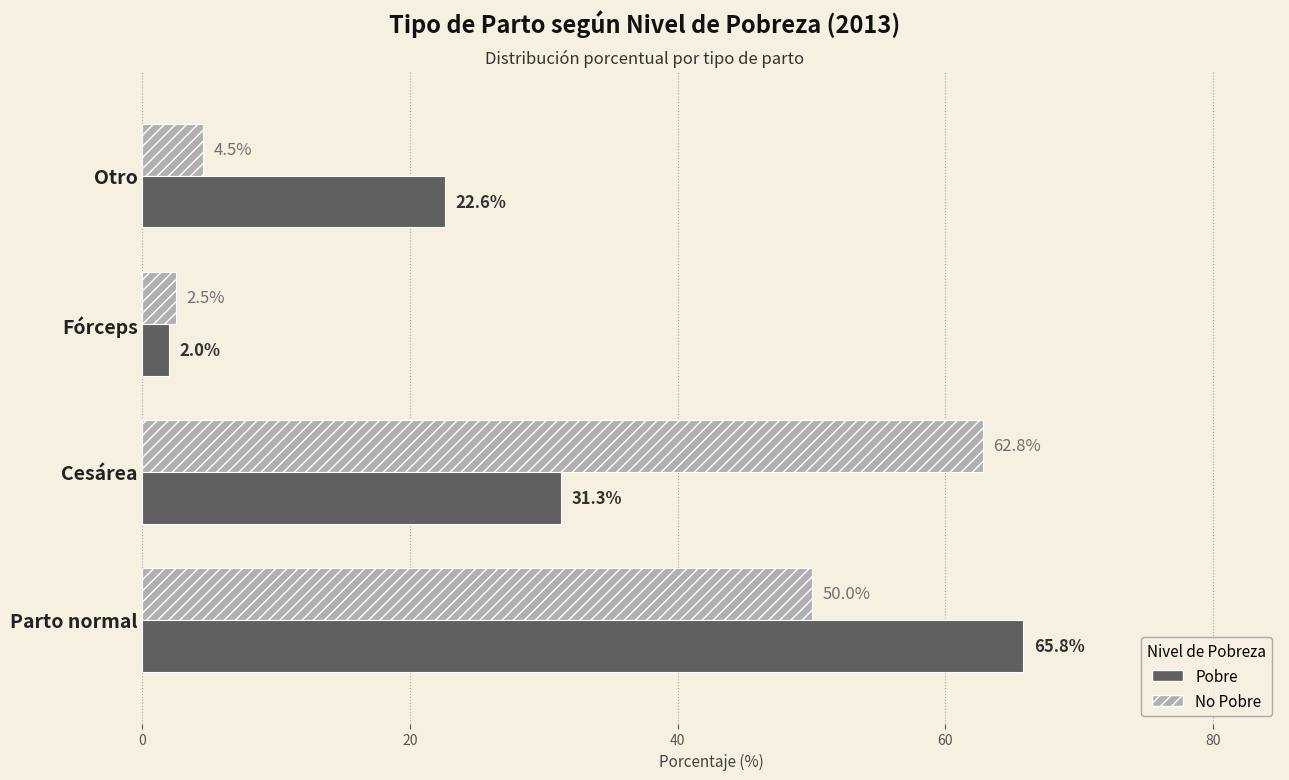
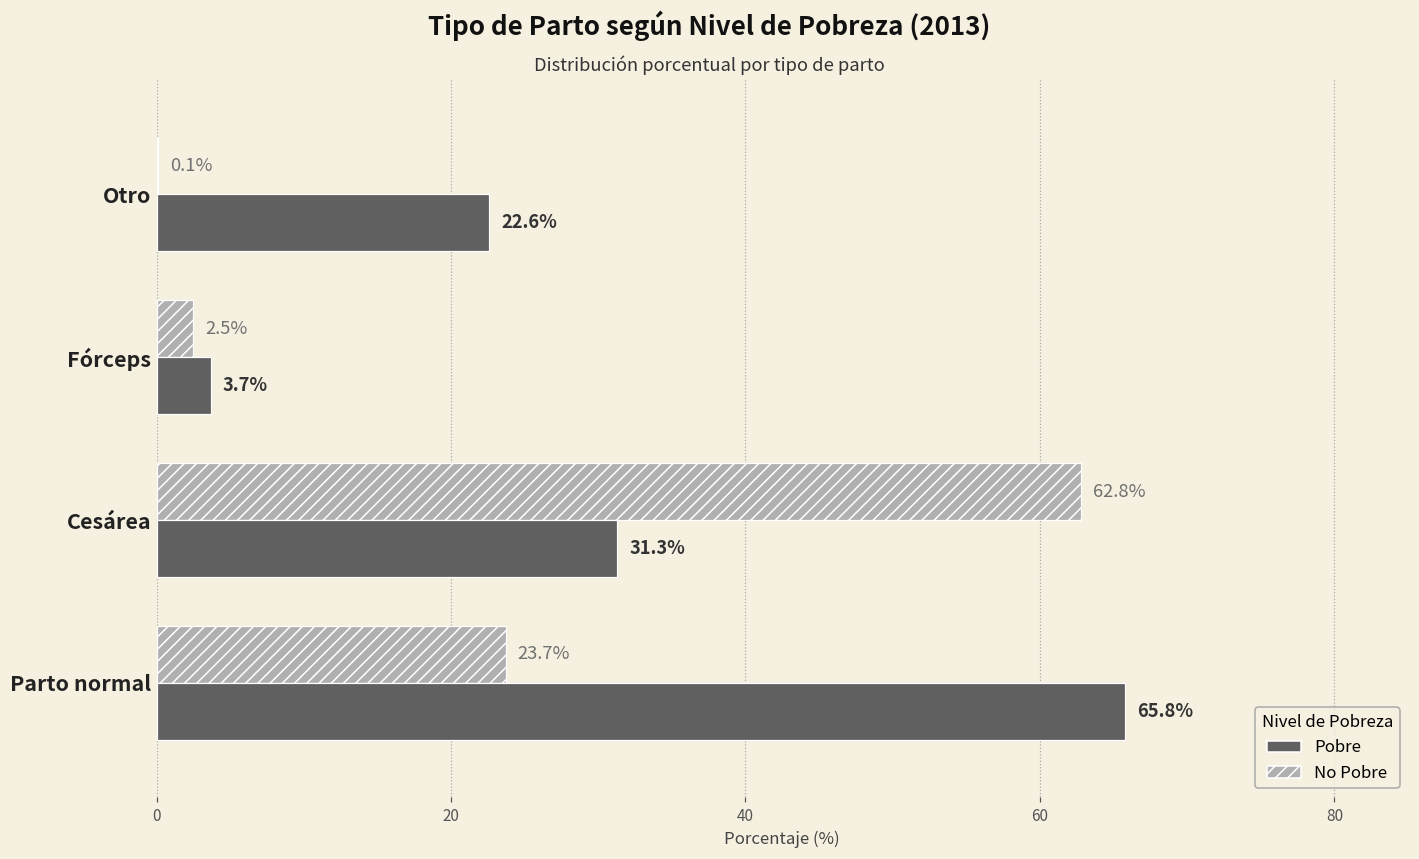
  {
    "No Pobre": {
-     "Otro": "4.5%",
+     "Otro": "0.1%",
      "Fórceps": "2.5%",
      "Cesárea": "62.8%",
-     "Parto normal": "50.0%"
+     "Parto normal": "23.7%"
    },
    "Pobre": {
      "Otro": "22.6%",
-     "Fórceps": "2.0%",
+     "Fórceps": "3.7%",
      "Cesárea": "31.3%",
      "Parto normal": "65.8%"
    }
  }
